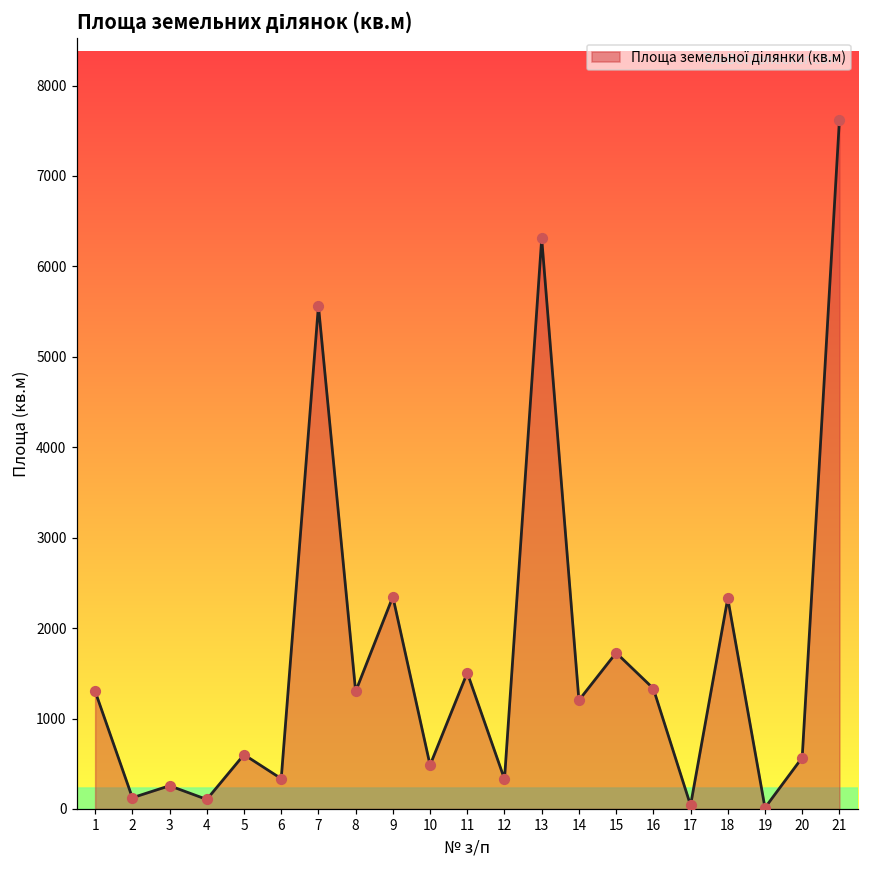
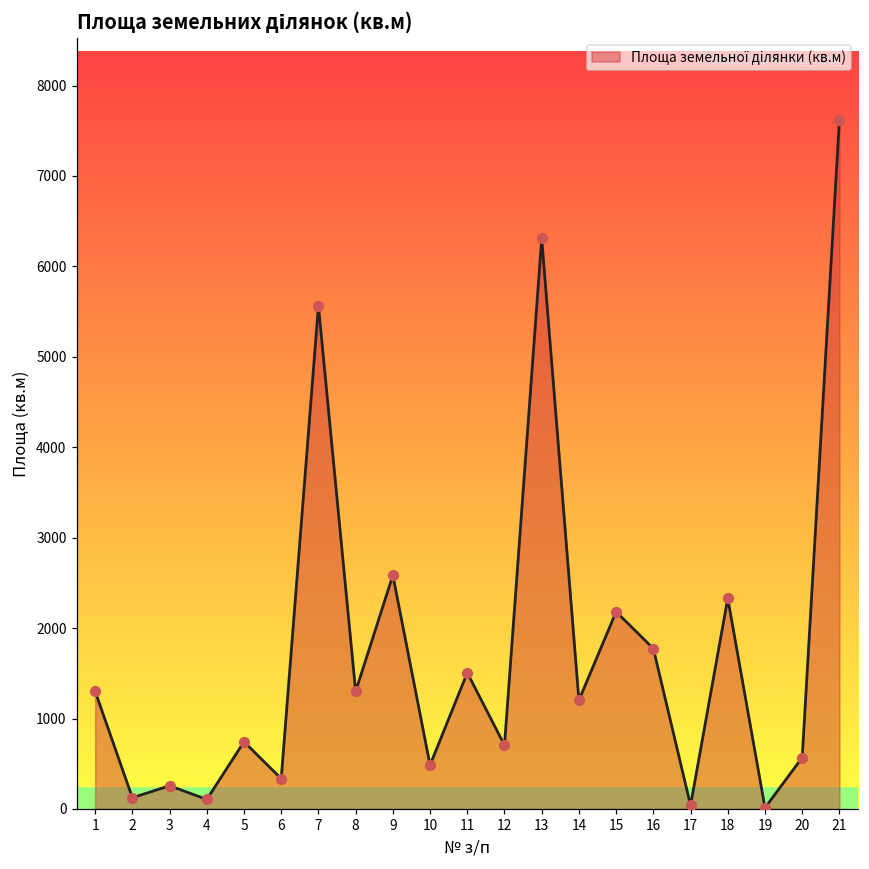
  {
    "1": 1300,
    "3": 300,
-   "5": 600,
+   "5": 700,
    "6": 300,
    "7": 5600,
    "8": 1300,
-   "9": 2300,
+   "9": 2600,
    "10": 500,
    "11": 1500,
-   "12": 300,
+   "12": 700,
    "13": 6300,
    "14": 1200,
-   "15": 1700,
-   "16": 1300,
+   "15": 2200,
+   "16": 1800,
    "18": 2300,
    "20": 600,
    "21": 7600
  }
